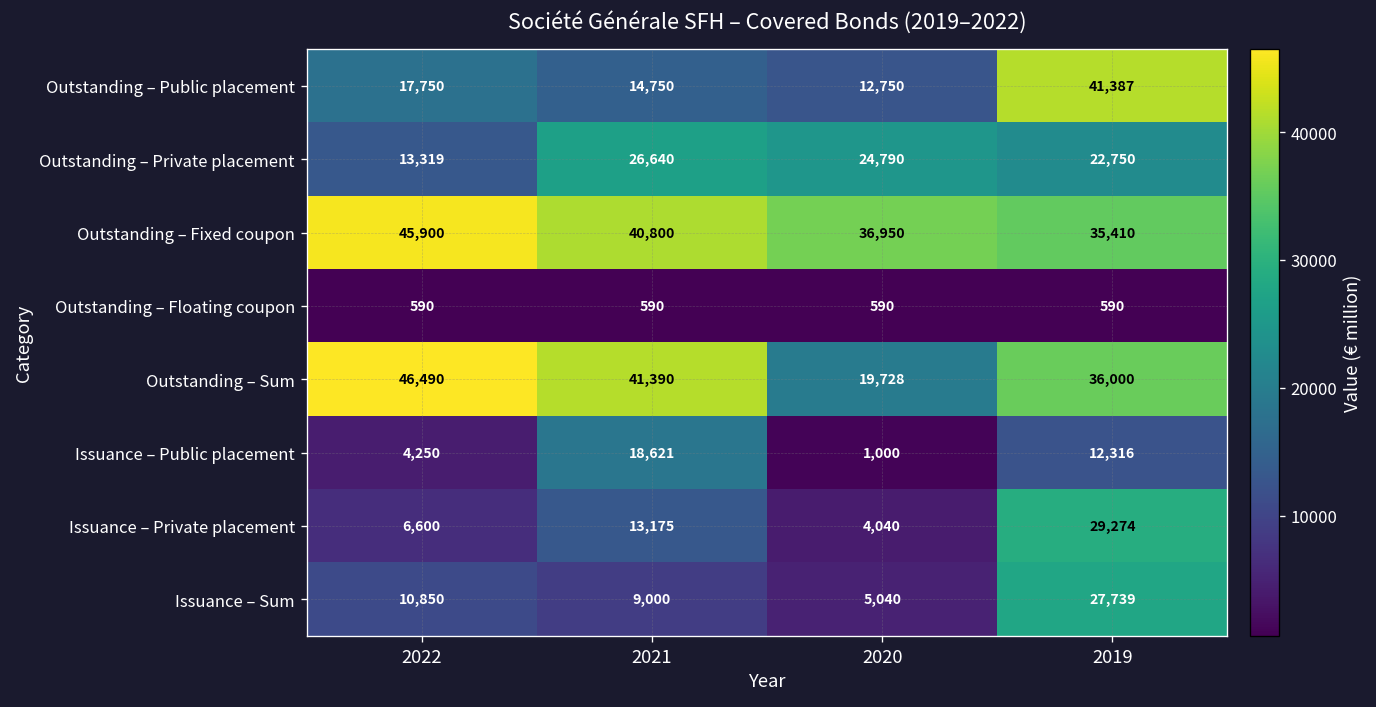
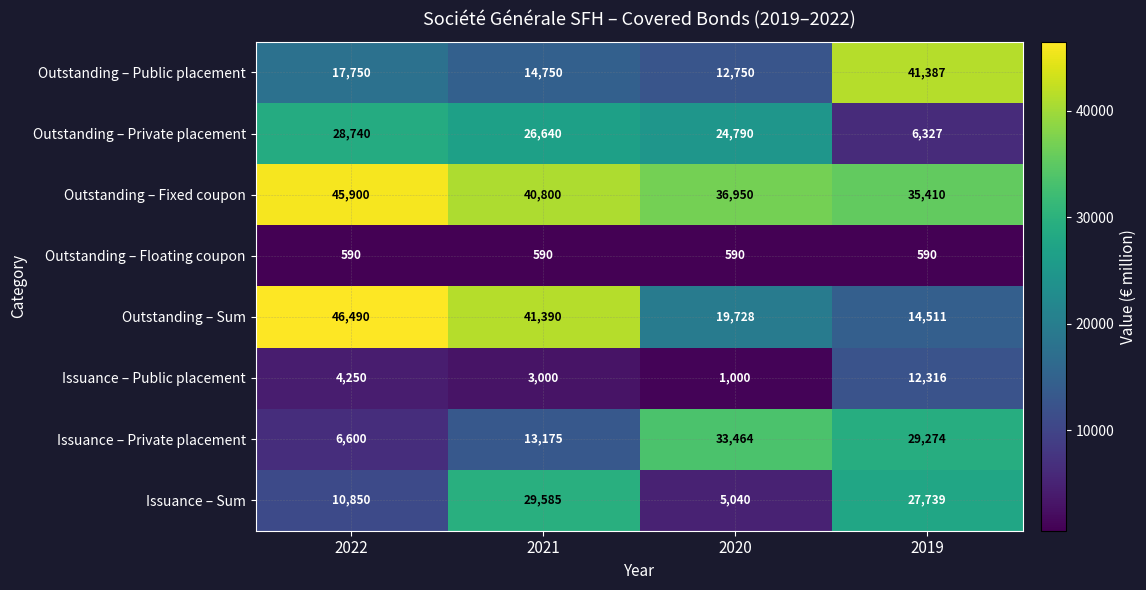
  {
    "Outstanding – Public placement": {
      "2022": "17,750",
      "2021": "14,750",
      "2020": "12,750",
      "2019": "41,387"
    },
    "Outstanding – Private placement": {
-     "2022": "13,319",
+     "2022": "28,740",
      "2021": "26,640",
      "2020": "24,790",
-     "2019": "22,750"
+     "2019": "6,327"
    },
    "Outstanding – Fixed coupon": {
      "2022": "45,900",
      "2021": "40,800",
      "2020": "36,950",
      "2019": "35,410"
    },
    "Outstanding – Floating coupon": {
      "2022": "590",
      "2021": "590",
      "2020": "590",
      "2019": "590"
    },
    "Outstanding – Sum": {
      "2022": "46,490",
      "2021": "41,390",
      "2020": "19,728",
-     "2019": "36,000"
+     "2019": "14,511"
    },
    "Issuance – Public placement": {
      "2022": "4,250",
-     "2021": "18,621",
+     "2021": "3,000",
      "2020": "1,000",
      "2019": "12,316"
    },
    "Issuance – Private placement": {
      "2022": "6,600",
      "2021": "13,175",
-     "2020": "4,040",
+     "2020": "33,464",
      "2019": "29,274"
    },
    "Issuance – Sum": {
      "2022": "10,850",
-     "2021": "9,000",
+     "2021": "29,585",
      "2020": "5,040",
      "2019": "27,739"
    }
  }
